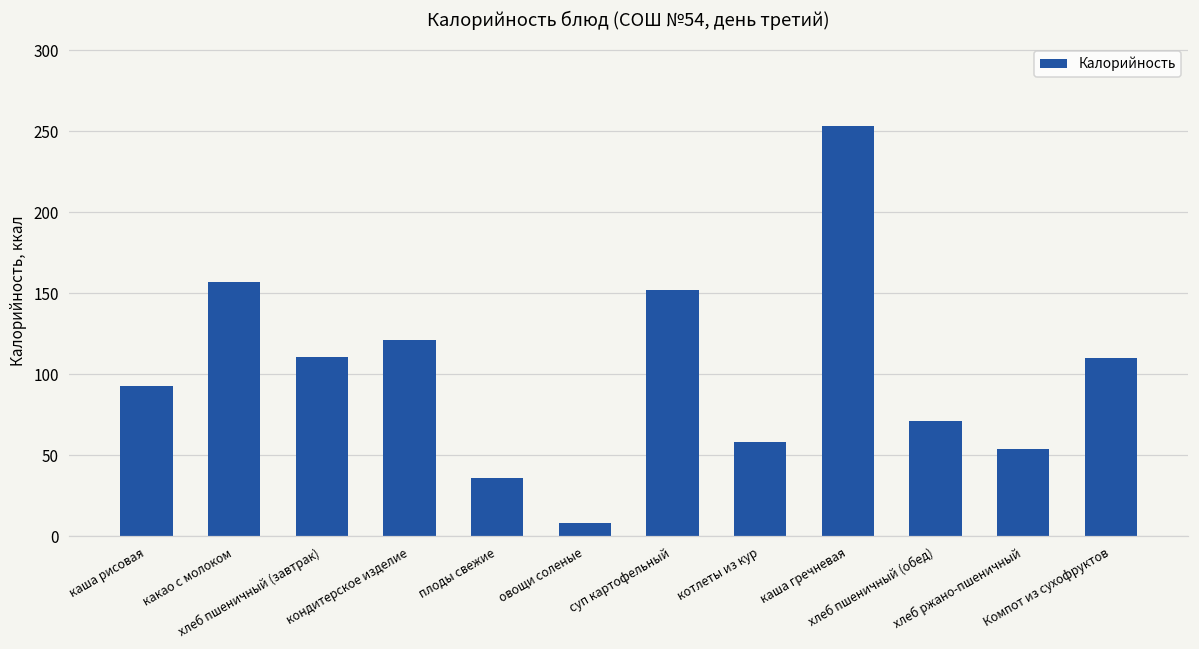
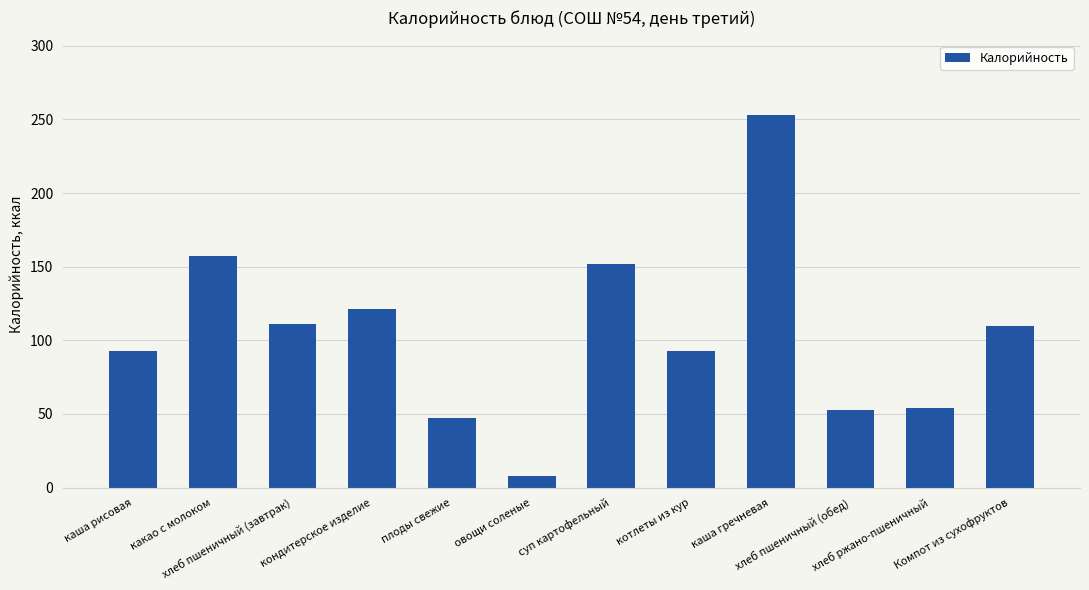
  {
    "каша рисовая": 93,
    "какао с молоком": 157,
    "хлеб пшеничный (завтрак)": 111,
    "кондитерское изделие": 121,
-   "плоды свежие": 36,
+   "плоды свежие": 47,
    "овощи соленые": 8,
    "суп картофельный": 152,
-   "котлеты из кур": 58,
+   "котлеты из кур": 93,
    "каша гречневая": 253,
-   "хлеб пшеничный (обед)": 71,
+   "хлеб пшеничный (обед)": 53,
    "хлеб ржано-пшеничный": 54,
    "Компот из сухофруктов": 110
  }
